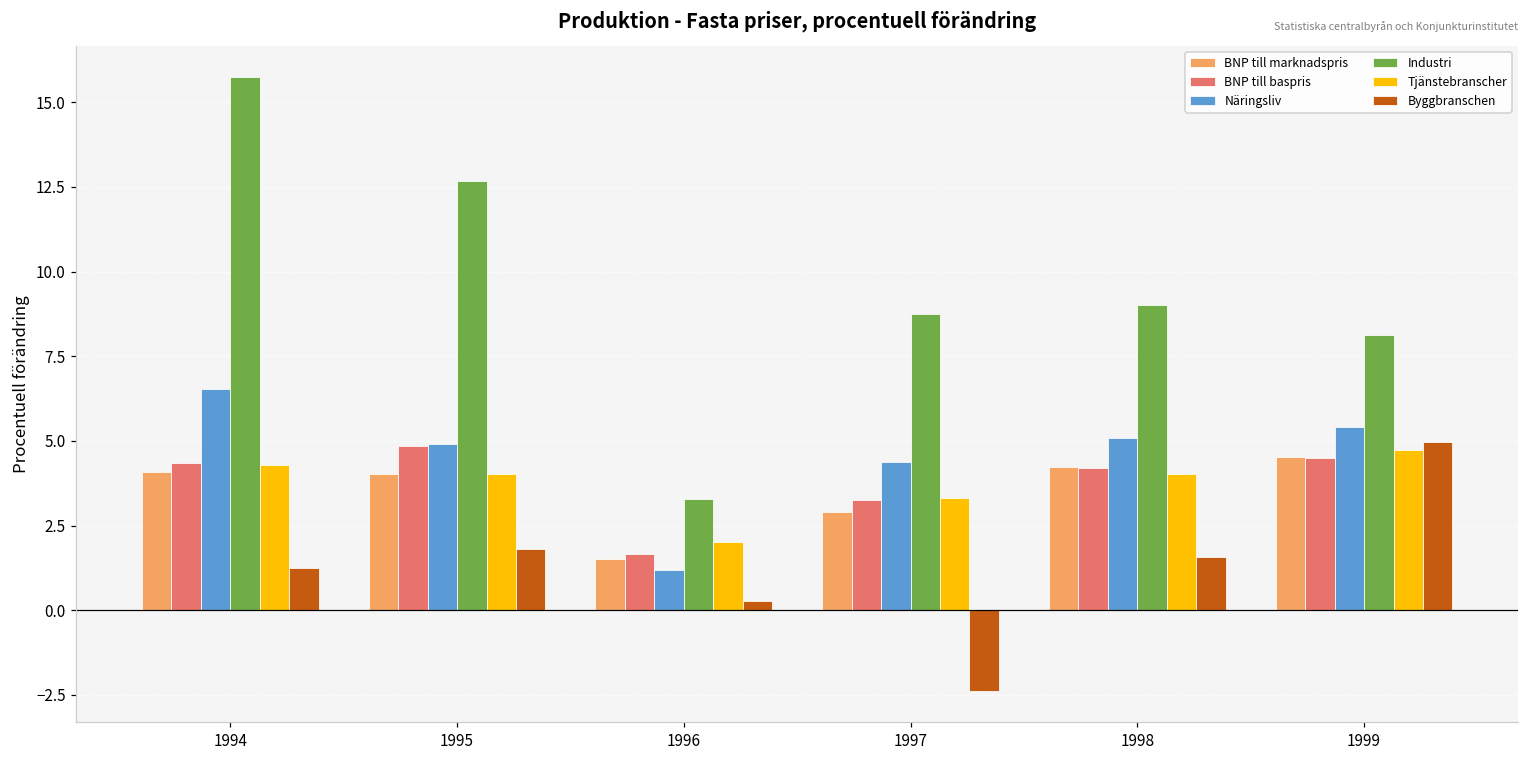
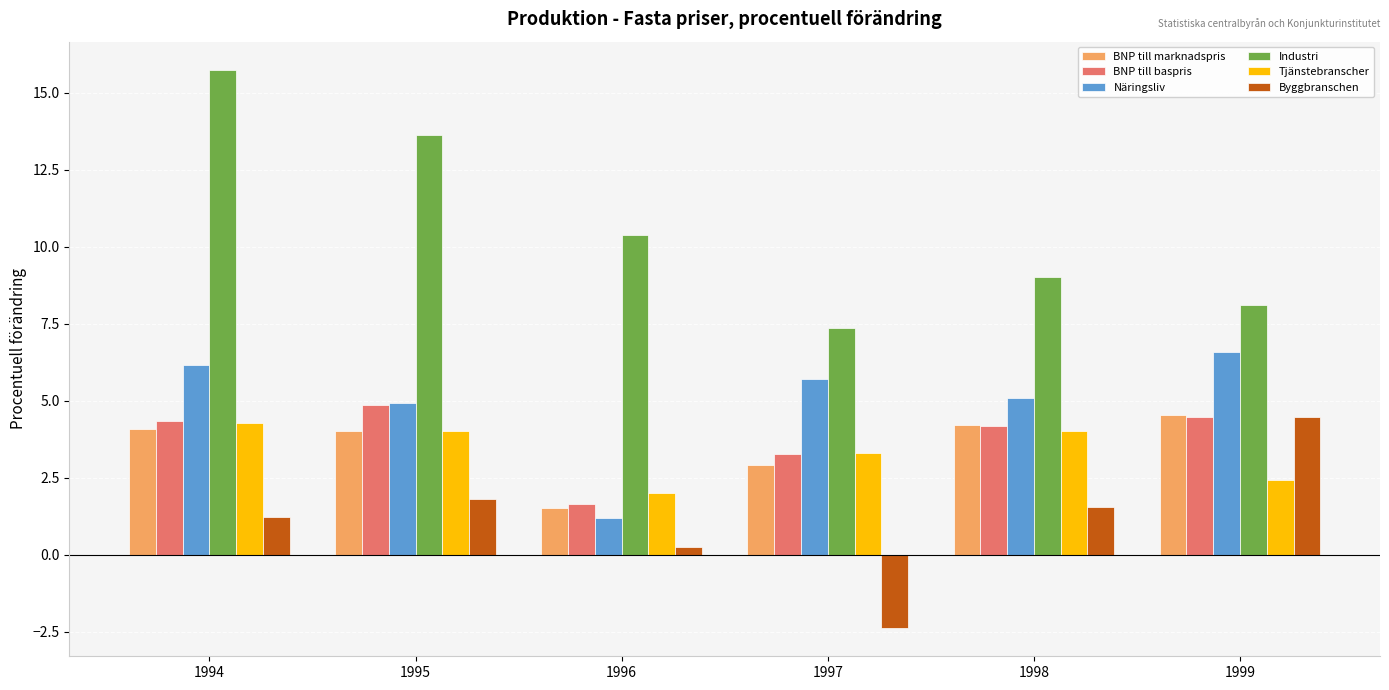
  {
    "Näringsliv": {
-     "1994": 6.5,
+     "1994": 6.2,
      "1995": 4.9,
      "1996": 1.2,
-     "1997": 4.4,
+     "1997": 5.7,
      "1998": 5.1,
-     "1999": 5.4
+     "1999": 6.6
    },
    "Industri": {
      "1994": 15.8,
-     "1995": 12.7,
-     "1996": 3.3,
-     "1997": 8.8,
+     "1995": 13.6,
+     "1996": 10.4,
+     "1997": 7.4,
      "1998": 9.0,
      "1999": 8.1
    },
    "Tjänstebranscher": {
      "1994": 4.3,
      "1995": 4.0,
      "1996": 2.0,
      "1997": 3.3,
      "1998": 4.0,
-     "1999": 4.7
+     "1999": 2.4
    },
    "Byggbranschen": {
      "1994": 1.2,
      "1995": 1.8,
      "1996": 0.3,
      "1997": -2.4,
      "1998": 1.6,
-     "1999": 5.0
+     "1999": 4.5
    }
  }
